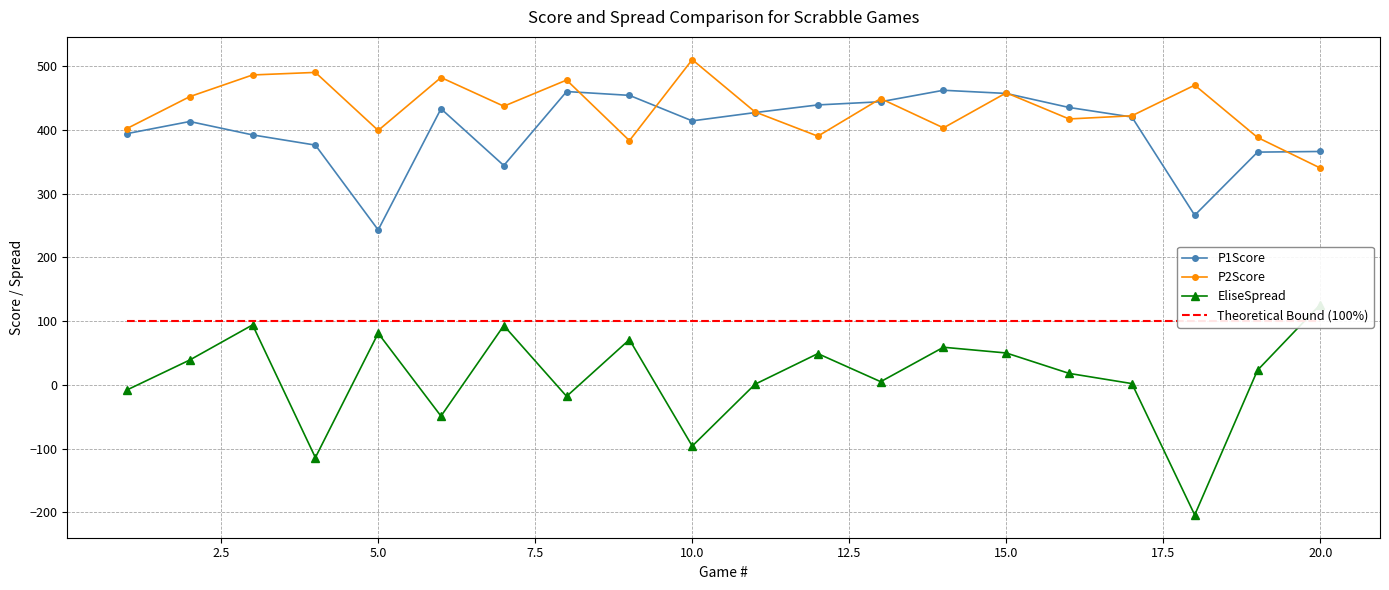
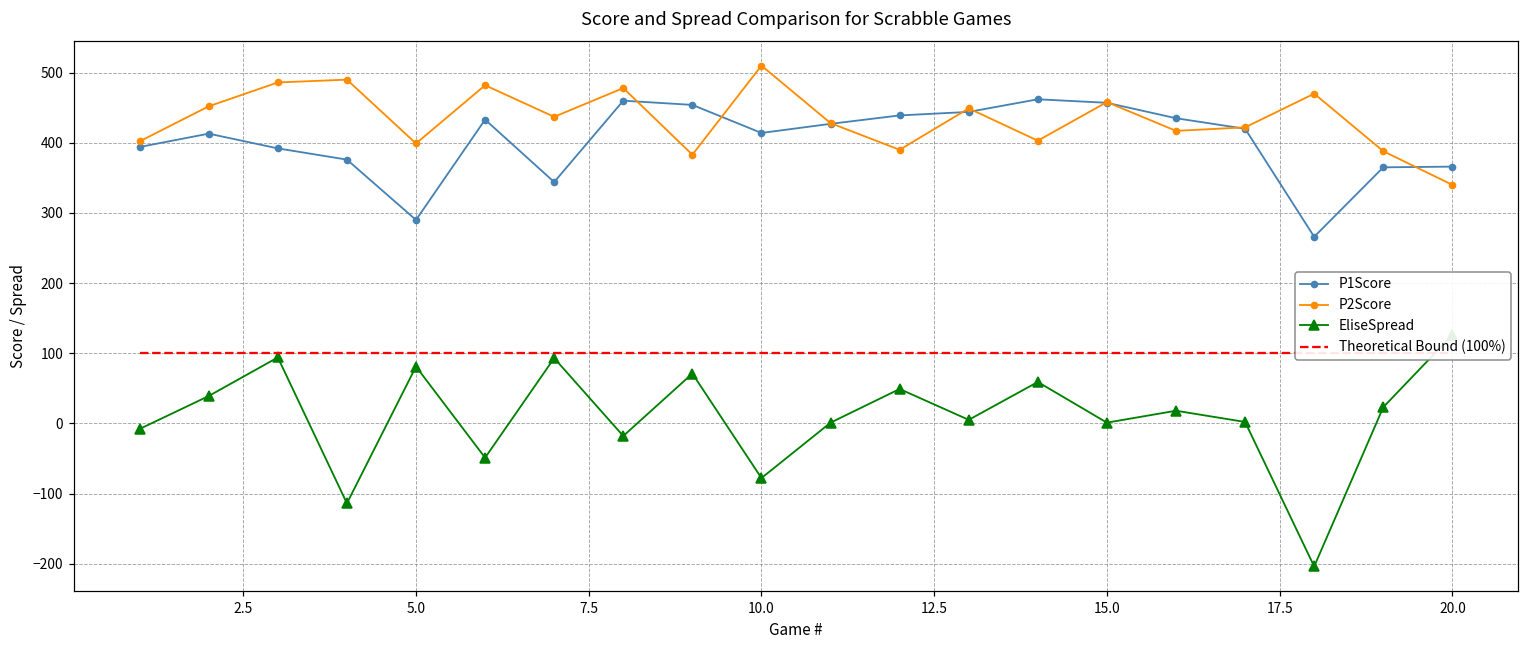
  {
    "P1Score": {
-     "5.0": 240,
+     "5.0": 290,
      "10.0": 410,
      "20.0": 370
    },
    "P2Score": {
      "5.0": 400,
      "10.0": 510,
      "20.0": 340
    },
    "EliseSpread": {
      "5.0": 80,
-     "10.0": -100,
-     "15.0": 50
+     "10.0": -80,
+     "15.0": 0
    },
    "Theoretical Bound (100%)": {
      "5.0": 100,
      "10.0": 100,
      "15.0": 100
    }
  }
